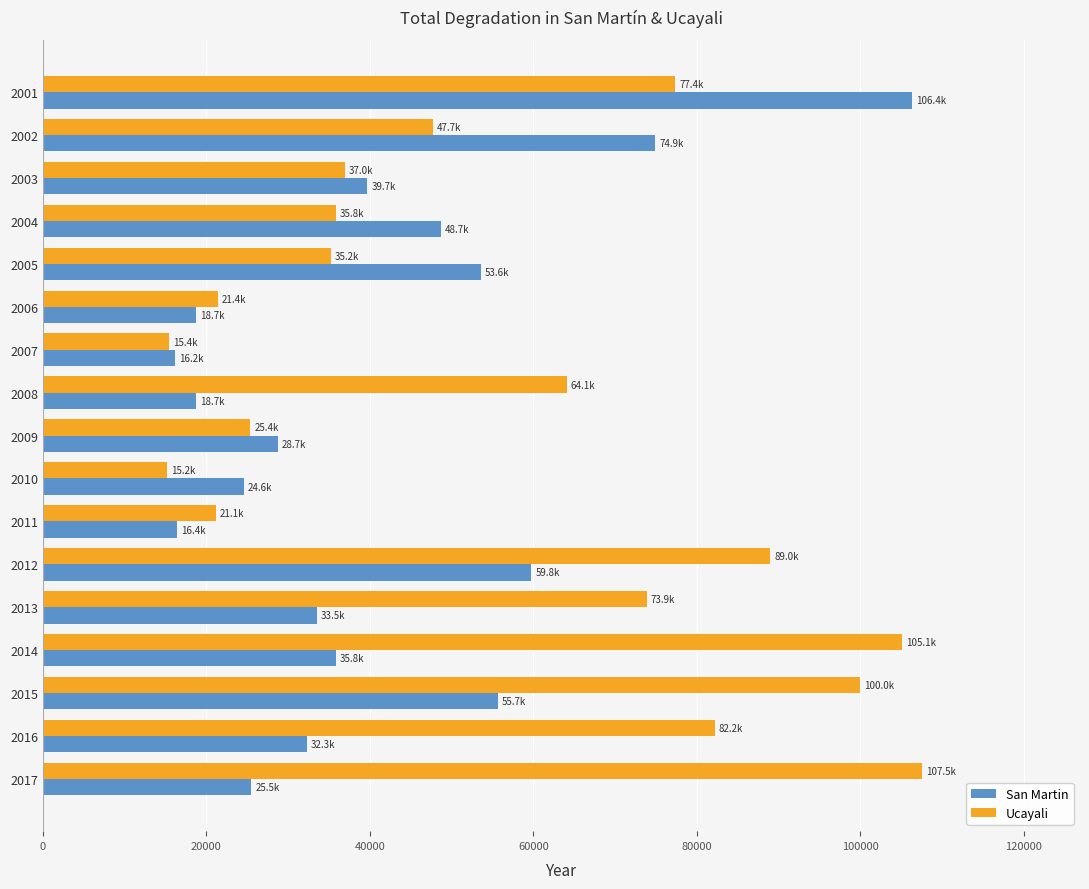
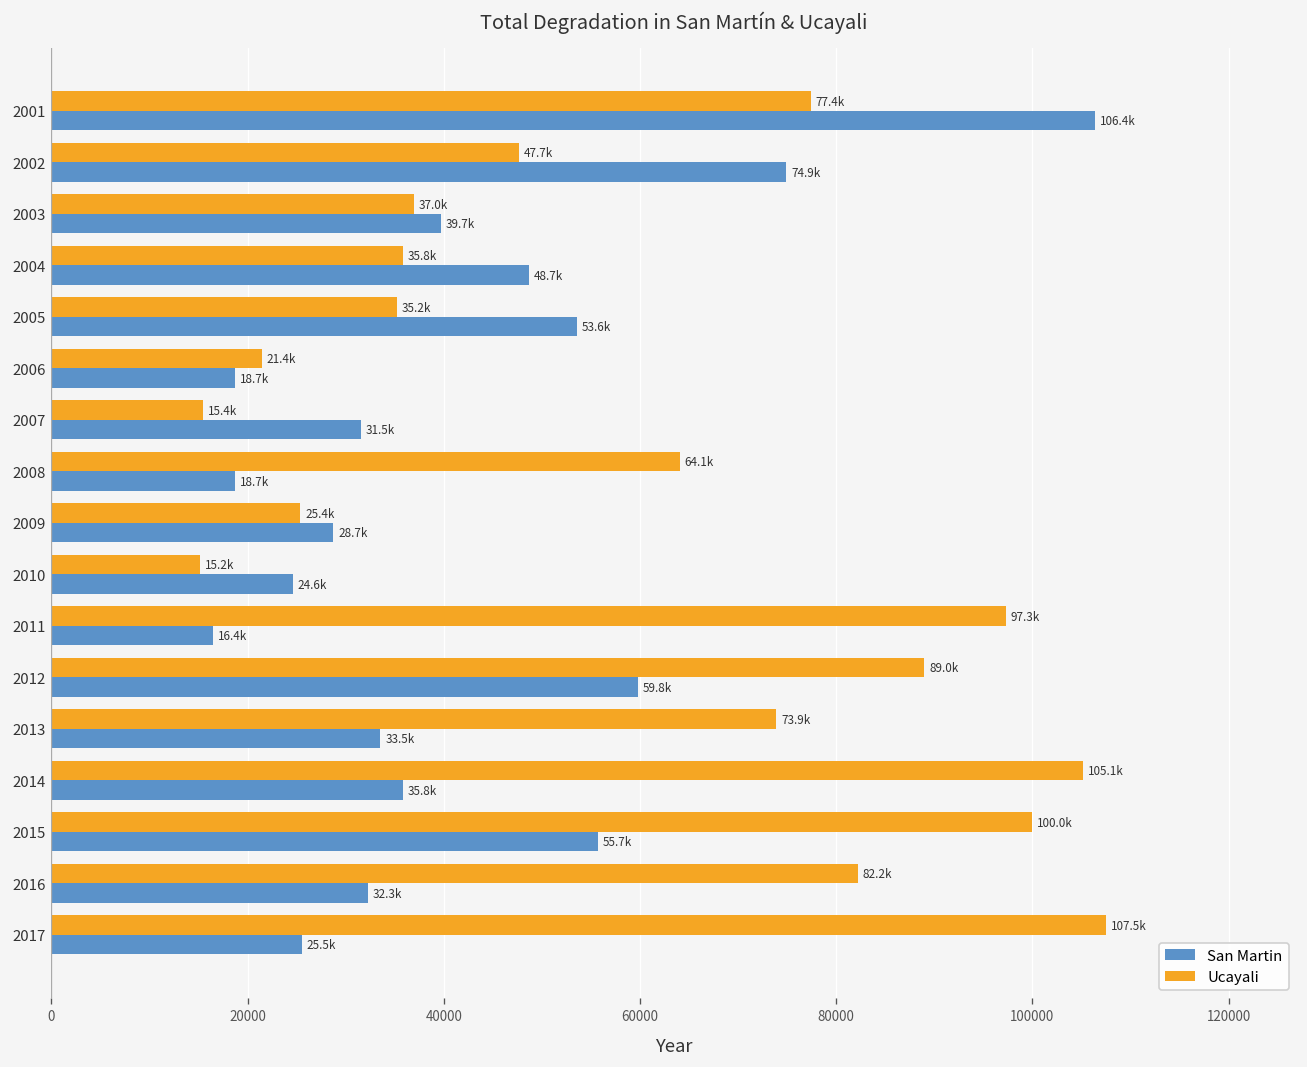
  {
    "San Martin": {
      "2001": "106.4k",
      "2002": "74.9k",
      "2003": "39.7k",
      "2004": "48.7k",
      "2005": "53.6k",
      "2006": "18.7k",
-     "2007": "16.2k",
+     "2007": "31.5k",
      "2008": "18.7k",
      "2009": "28.7k",
      "2010": "24.6k",
      "2011": "16.4k",
      "2012": "59.8k",
      "2013": "33.5k",
      "2014": "35.8k",
      "2015": "55.7k",
      "2016": "32.3k",
      "2017": "25.5k"
    },
    "Ucayali": {
      "2001": "77.4k",
      "2002": "47.7k",
      "2003": "37.0k",
      "2004": "35.8k",
      "2005": "35.2k",
      "2006": "21.4k",
      "2007": "15.4k",
      "2008": "64.1k",
      "2009": "25.4k",
      "2010": "15.2k",
-     "2011": "21.1k",
+     "2011": "97.3k",
      "2012": "89.0k",
      "2013": "73.9k",
      "2014": "105.1k",
      "2015": "100.0k",
      "2016": "82.2k",
      "2017": "107.5k"
    }
  }
